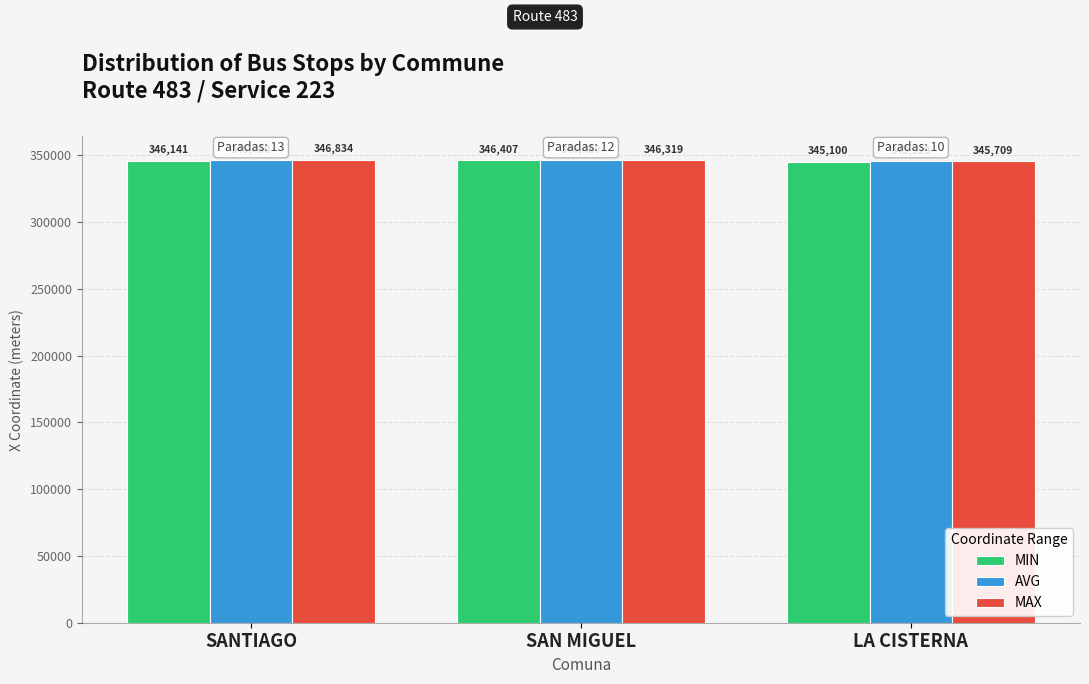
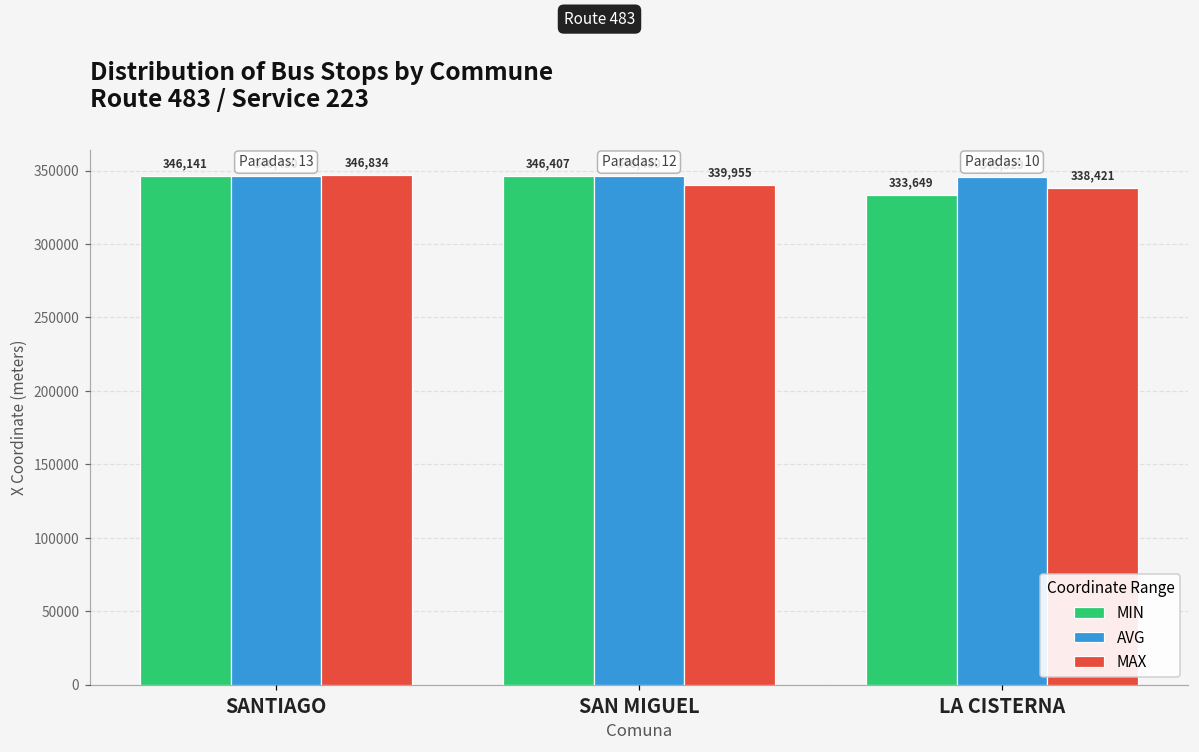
  {
    "MIN": {
      "SANTIAGO": "346,141",
      "SAN MIGUEL": "346,407",
-     "LA CISTERNA": "345,100"
+     "LA CISTERNA": "333,649"
    },
    "MAX": {
      "SANTIAGO": "346,834",
-     "SAN MIGUEL": "346,319",
-     "LA CISTERNA": "345,709"
+     "SAN MIGUEL": "339,955",
+     "LA CISTERNA": "338,421"
    }
  }
